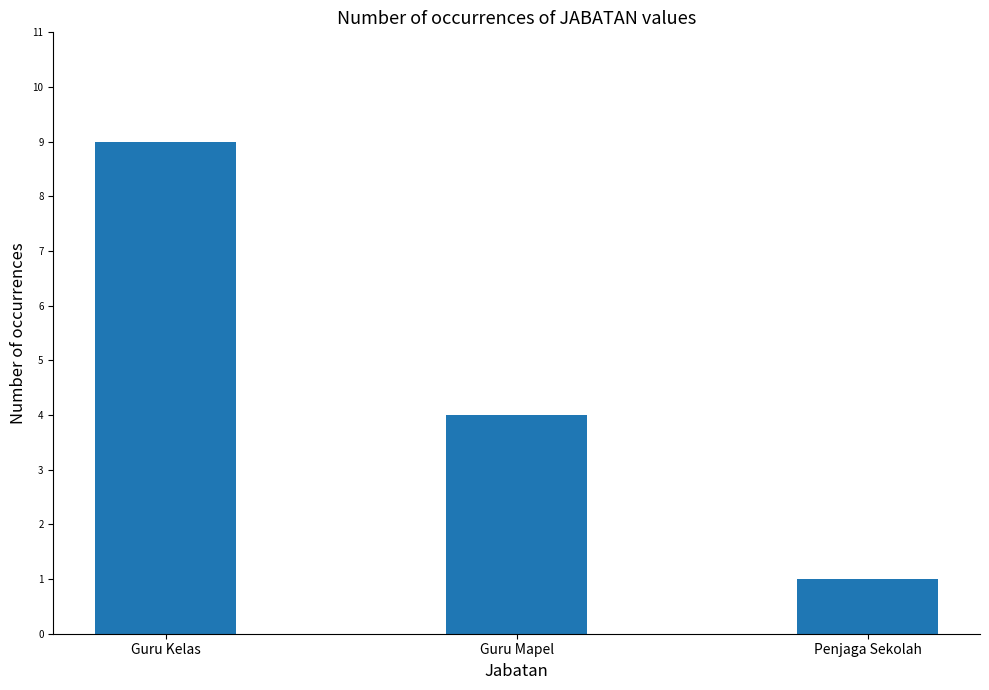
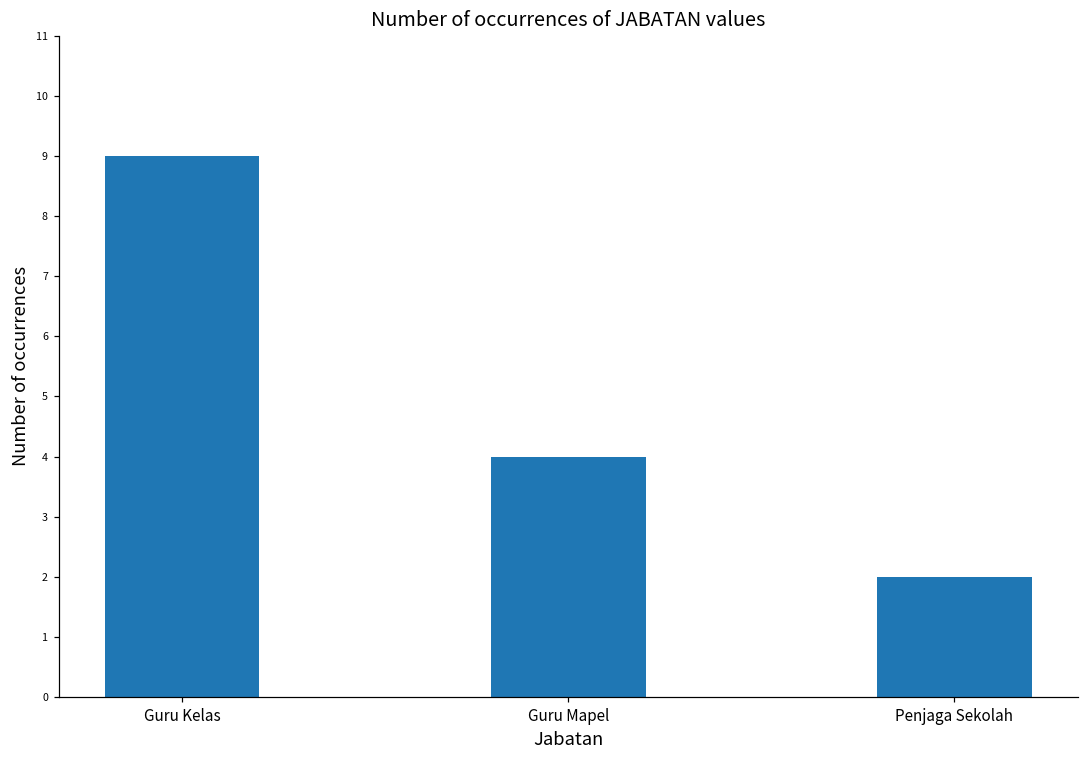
  {
    "Guru Kelas": 9,
    "Guru Mapel": 4,
-   "Penjaga Sekolah": 1
+   "Penjaga Sekolah": 2
  }
